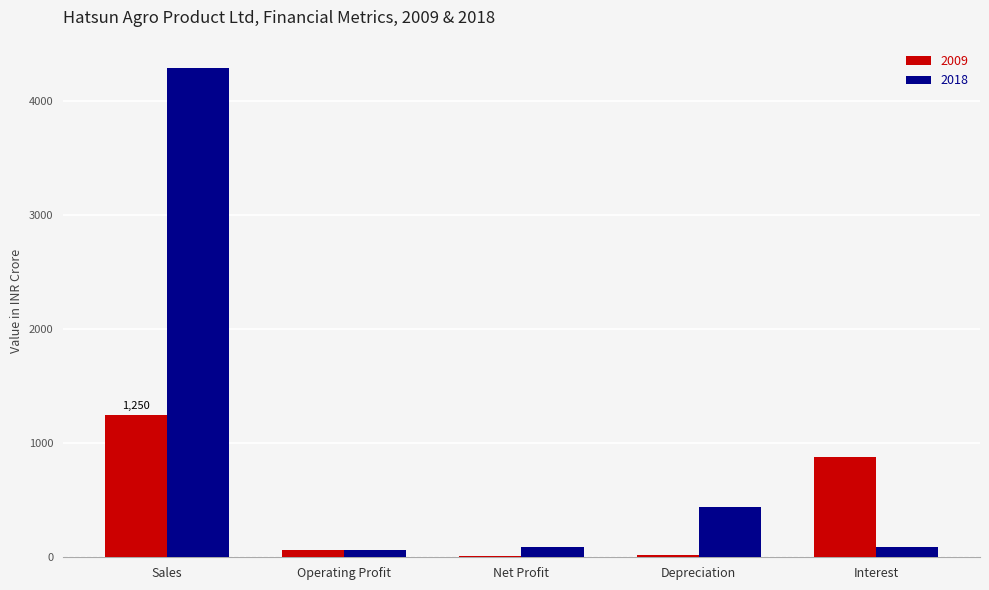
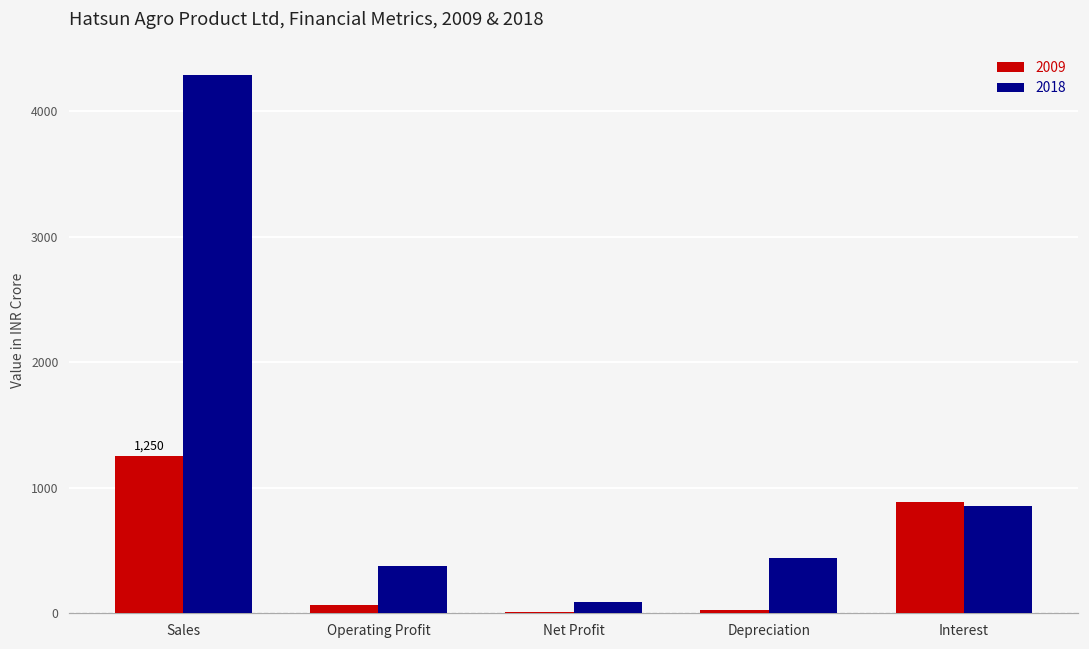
  {
    "2009": {
      "Sales": "1,250"
    },
    "2018": {
      "Sales": "4290",
-     "Operating Profit": "70",
+     "Operating Profit": "370",
      "Net Profit": "90",
      "Depreciation": "440",
-     "Interest": "90"
+     "Interest": "860"
    }
  }
